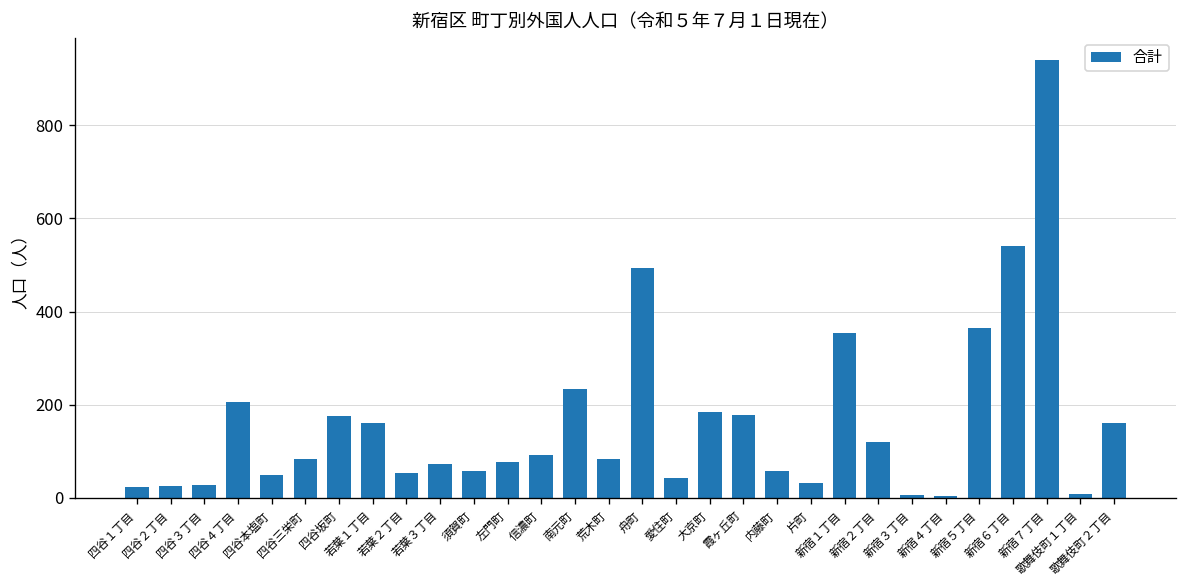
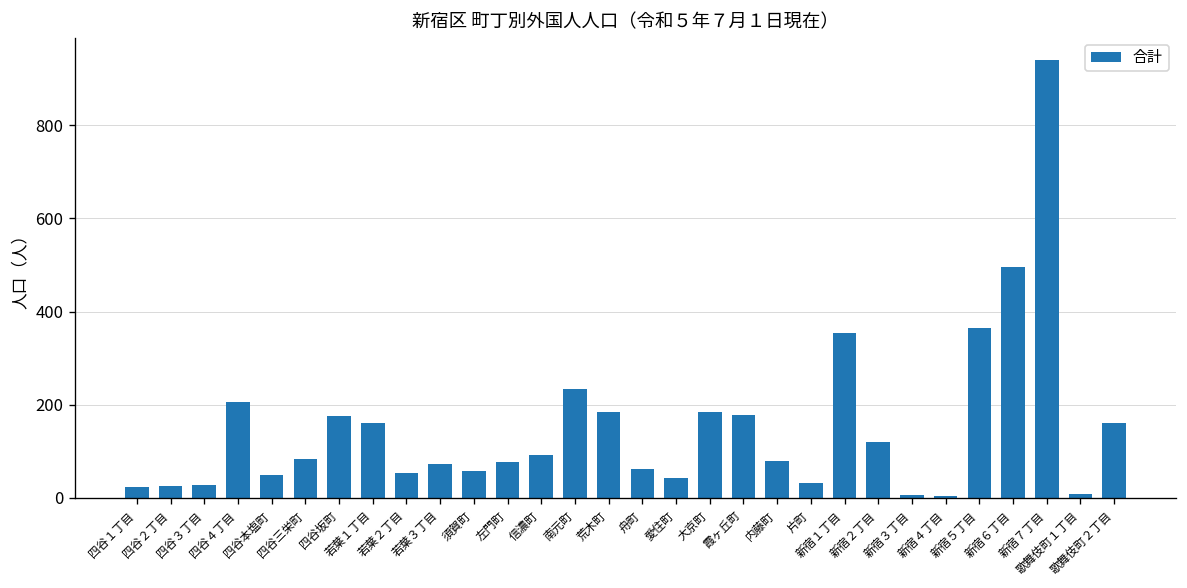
  {
    "四谷１丁目": 20,
    "四谷２丁目": 30,
    "四谷３丁目": 30,
    "四谷４丁目": 210,
    "四谷本塩町": 50,
    "四谷三栄町": 80,
    "四谷坂町": 180,
    "若葉１丁目": 160,
    "若葉２丁目": 50,
    "若葉３丁目": 70,
    "須賀町": 60,
    "左門町": 80,
    "信濃町": 90,
    "南元町": 230,
-   "荒木町": 80,
-   "舟町": 490,
+   "荒木町": 180,
+   "舟町": 60,
    "愛住町": 40,
    "大京町": 190,
    "霞ヶ丘町": 180,
-   "内藤町": 60,
+   "内藤町": 80,
    "片町": 30,
    "新宿１丁目": 350,
    "新宿２丁目": 120,
    "新宿５丁目": 360,
-   "新宿６丁目": 540,
+   "新宿６丁目": 500,
    "新宿７丁目": 940,
    "歌舞伎町１丁目": 10,
    "歌舞伎町２丁目": 160
  }
